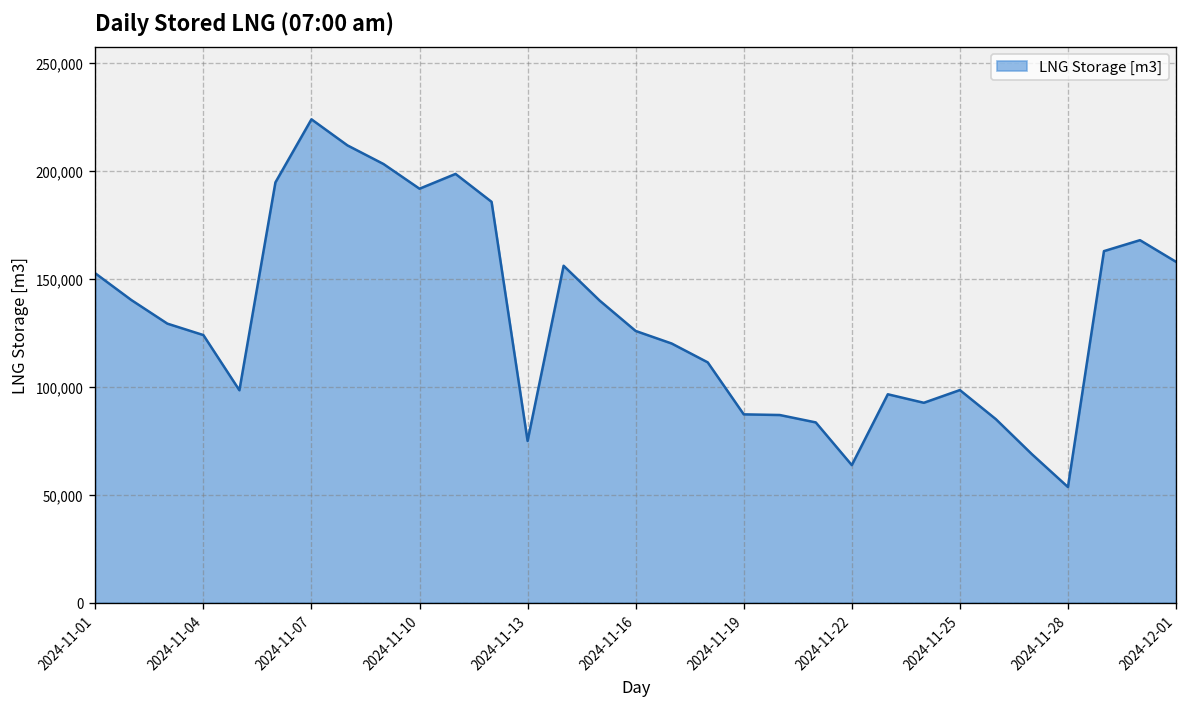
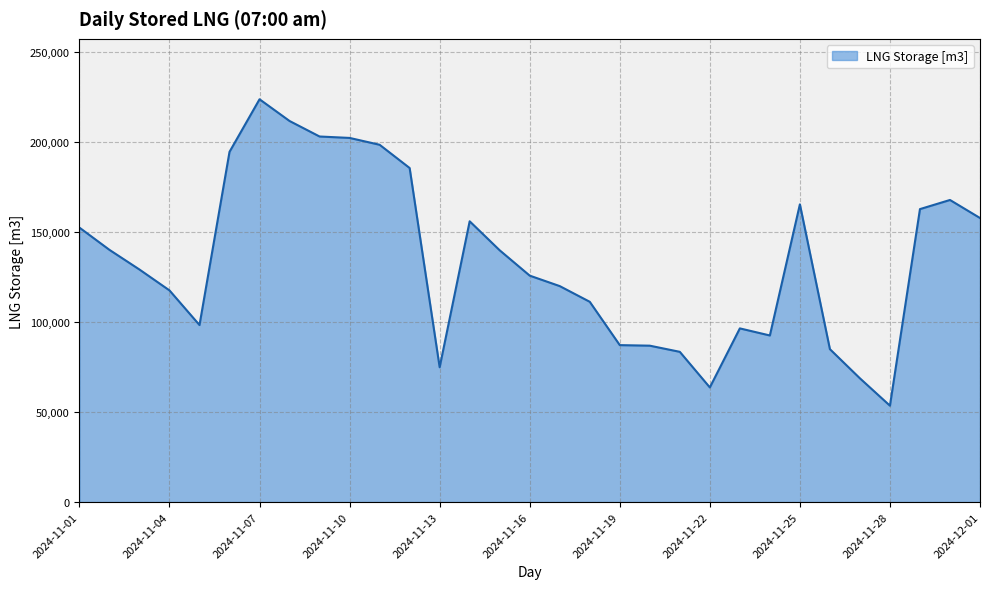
  {
    "2024-11-01": "152,000",
-   "2024-11-04": "124,000",
+   "2024-11-04": "118,000",
    "2024-11-07": "224,000",
-   "2024-11-10": "192,000",
+   "2024-11-10": "202,000",
    "2024-11-13": "75,000",
    "2024-11-16": "126,000",
    "2024-11-19": "87,000",
    "2024-11-22": "64,000",
-   "2024-11-25": "98,000",
+   "2024-11-25": "165,000",
    "2024-11-28": "54,000",
    "2024-12-01": "158,000"
  }
